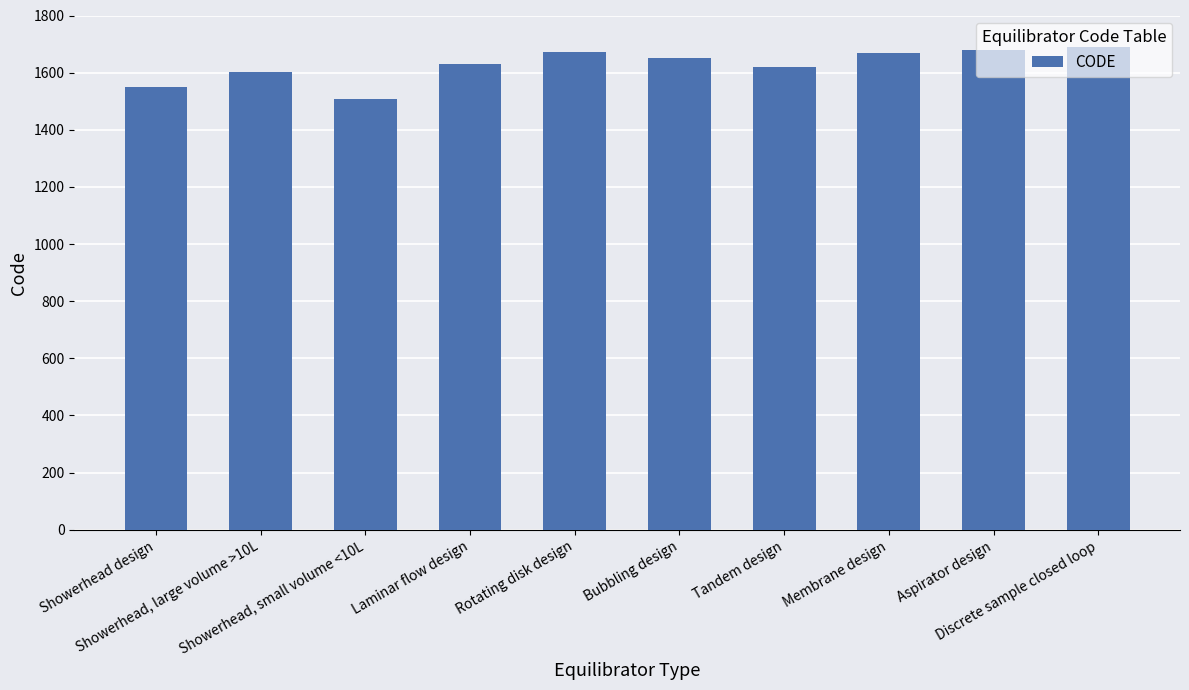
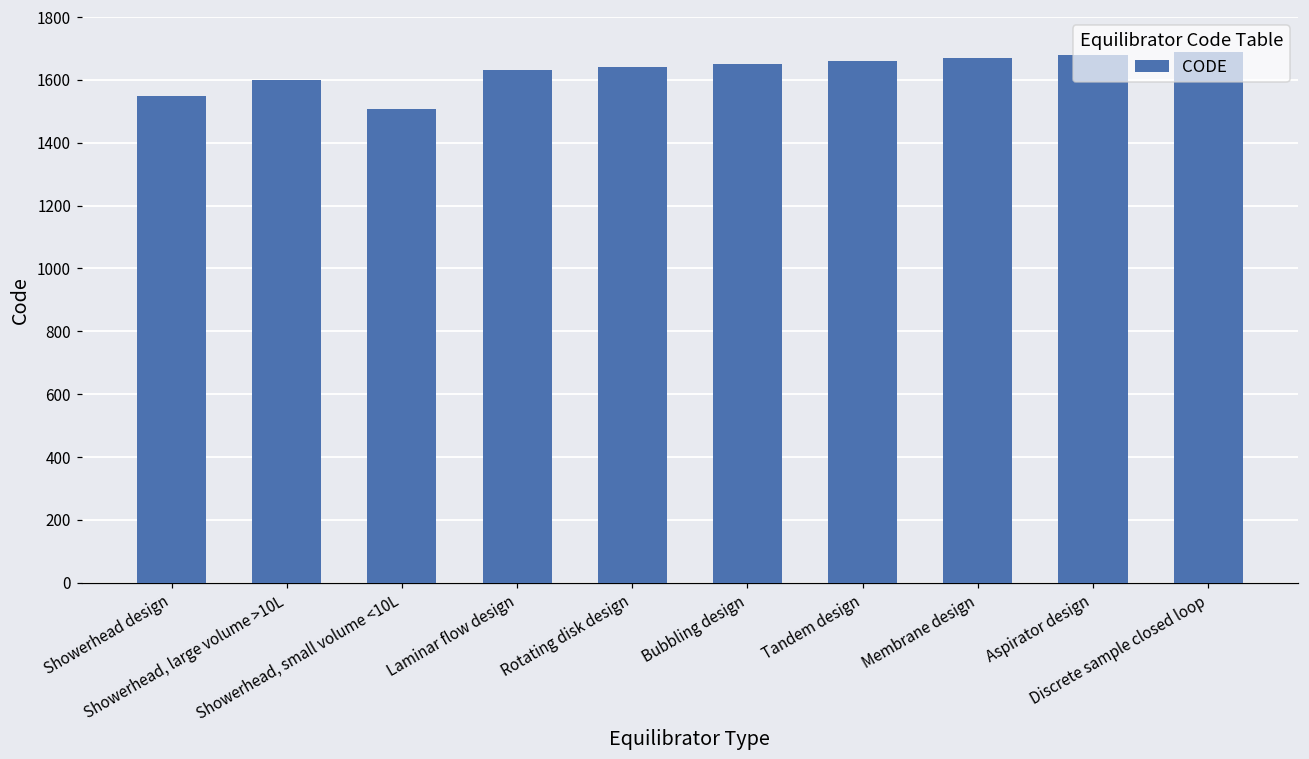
  {
    "Showerhead design": 1550,
    "Showerhead, large volume >10L": 1600,
    "Showerhead, small volume <10L": 1510,
    "Laminar flow design": 1630,
-   "Rotating disk design": 1670,
+   "Rotating disk design": 1640,
    "Bubbling design": 1650,
-   "Tandem design": 1620,
+   "Tandem design": 1660,
    "Membrane design": 1670
  }
